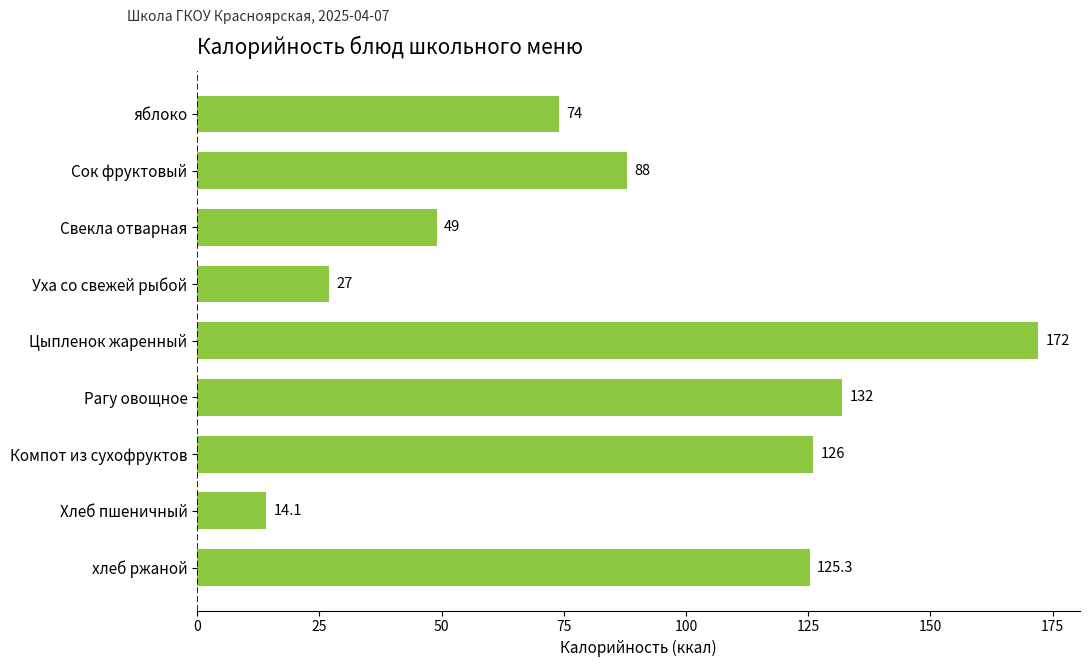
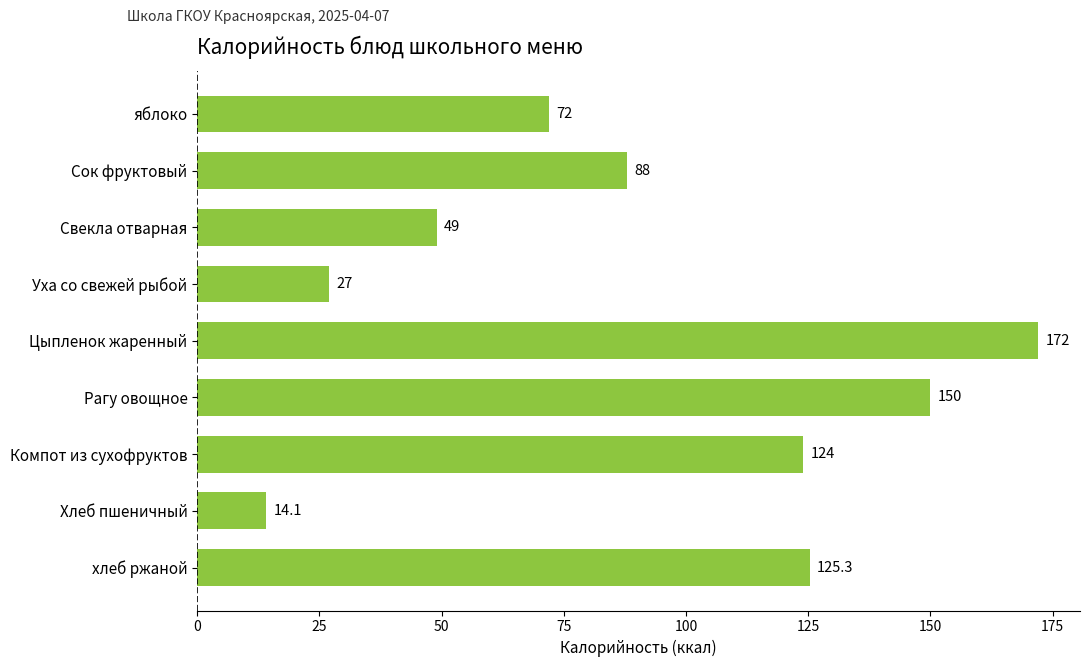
  {
-   "яблоко": 74,
+   "яблоко": 72,
    "Сок фруктовый": 88,
    "Свекла отварная": 49,
    "Уха со свежей рыбой": 27,
    "Цыпленок жаренный": 172,
-   "Рагу овощное": 132,
-   "Компот из сухофруктов": 126,
+   "Рагу овощное": 150,
+   "Компот из сухофруктов": 124,
    "Хлеб пшеничный": 14.1,
    "хлеб ржаной": 125.3
  }
